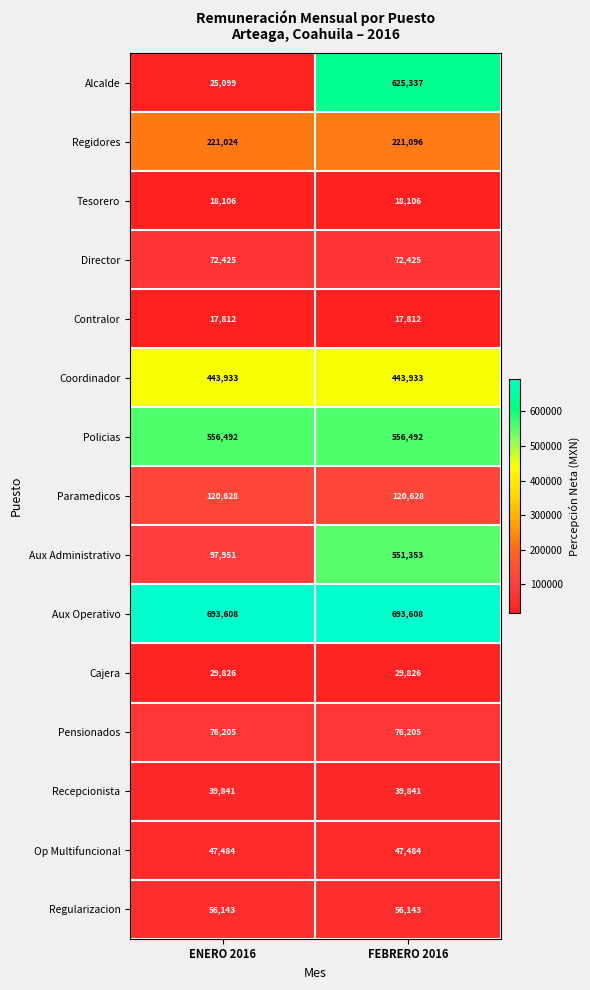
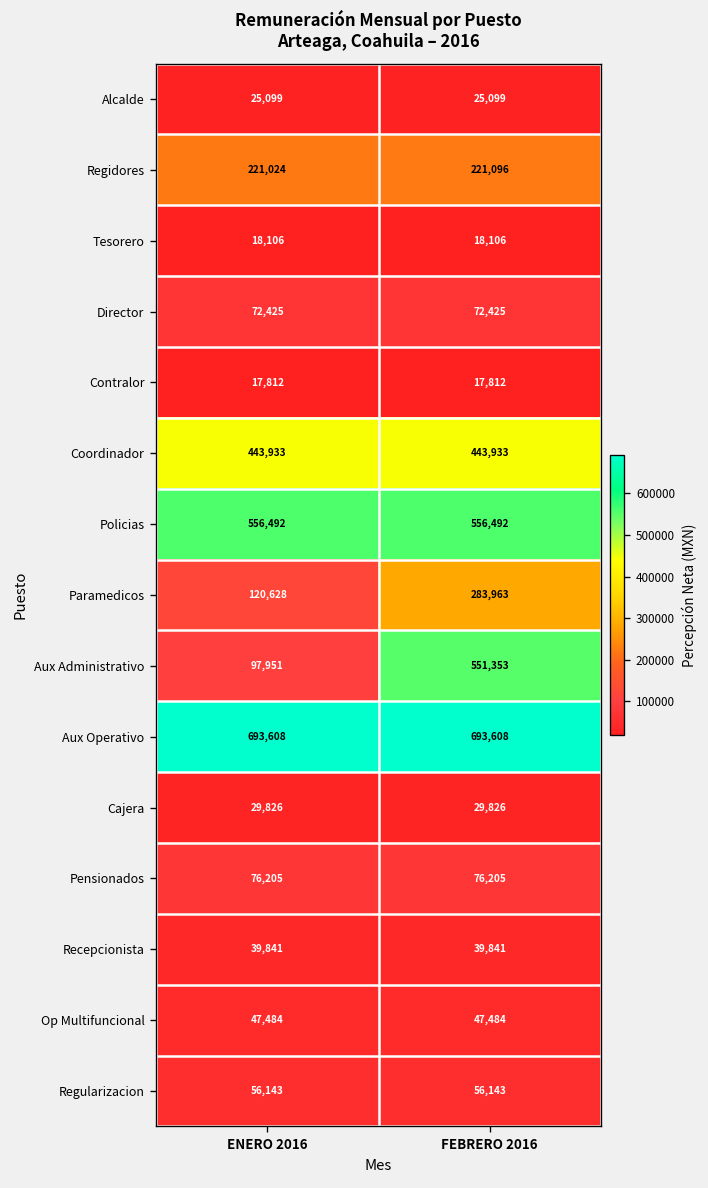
  {
    "Alcalde": {
      "ENERO 2016": "25,099",
-     "FEBRERO 2016": "625,337"
+     "FEBRERO 2016": "25,099"
    },
    "Regidores": {
      "ENERO 2016": "221,024",
      "FEBRERO 2016": "221,096"
    },
    "Tesorero": {
      "ENERO 2016": "18,106",
      "FEBRERO 2016": "18,106"
    },
    "Director": {
      "ENERO 2016": "72,425",
      "FEBRERO 2016": "72,425"
    },
    "Contralor": {
      "ENERO 2016": "17,812",
      "FEBRERO 2016": "17,812"
    },
    "Coordinador": {
      "ENERO 2016": "443,933",
      "FEBRERO 2016": "443,933"
    },
    "Policias": {
      "ENERO 2016": "556,492",
      "FEBRERO 2016": "556,492"
    },
    "Paramedicos": {
      "ENERO 2016": "120,628",
-     "FEBRERO 2016": "120,628"
+     "FEBRERO 2016": "283,963"
    },
    "Aux Administrativo": {
      "ENERO 2016": "97,951",
      "FEBRERO 2016": "551,353"
    },
    "Aux Operativo": {
      "ENERO 2016": "693,608",
      "FEBRERO 2016": "693,608"
    },
    "Cajera": {
      "ENERO 2016": "29,826",
      "FEBRERO 2016": "29,826"
    },
    "Pensionados": {
      "ENERO 2016": "76,205",
      "FEBRERO 2016": "76,205"
    },
    "Recepcionista": {
      "ENERO 2016": "39,841",
      "FEBRERO 2016": "39,841"
    },
    "Op Multifuncional": {
      "ENERO 2016": "47,484",
      "FEBRERO 2016": "47,484"
    },
    "Regularizacion": {
      "ENERO 2016": "56,143",
      "FEBRERO 2016": "56,143"
    }
  }
